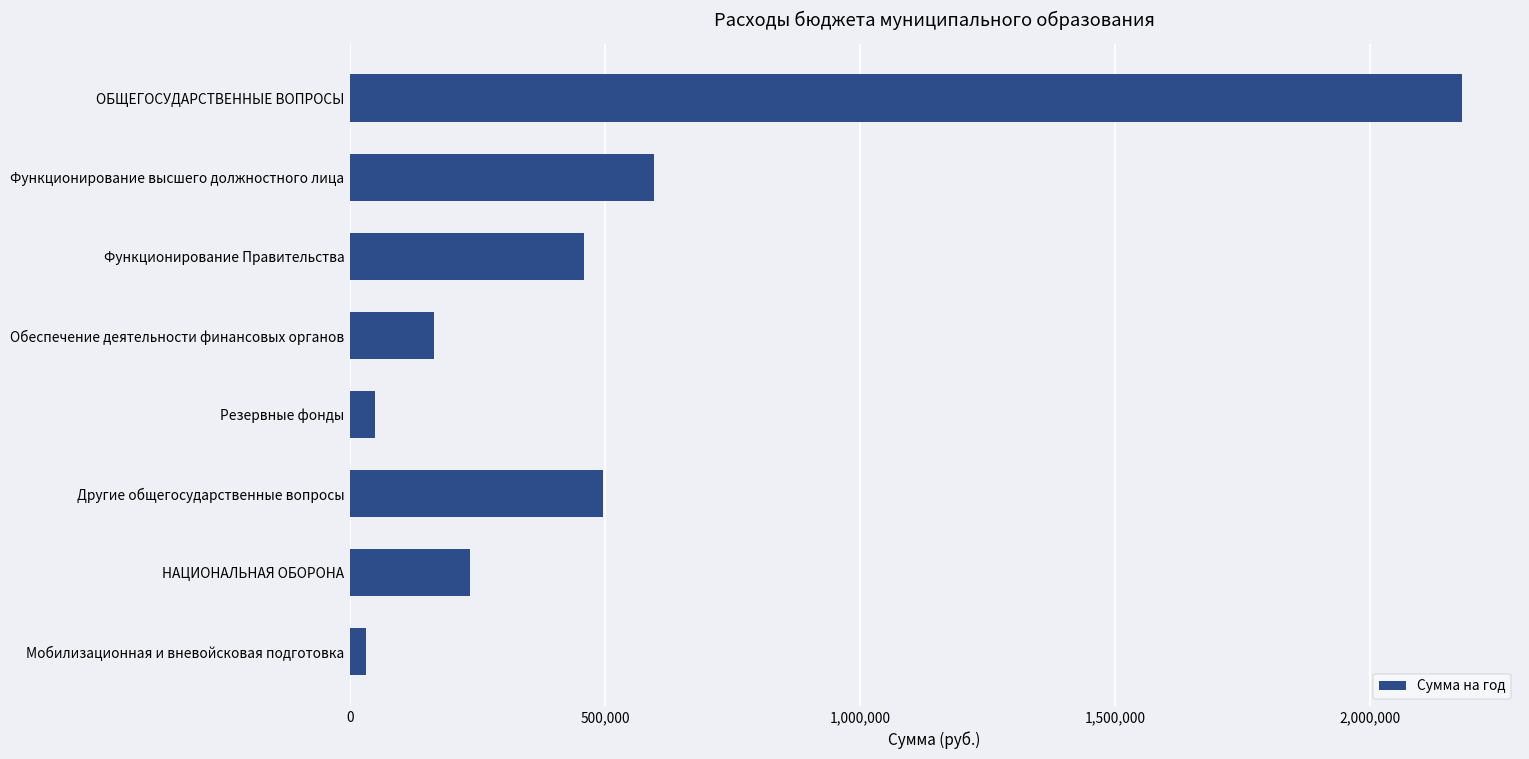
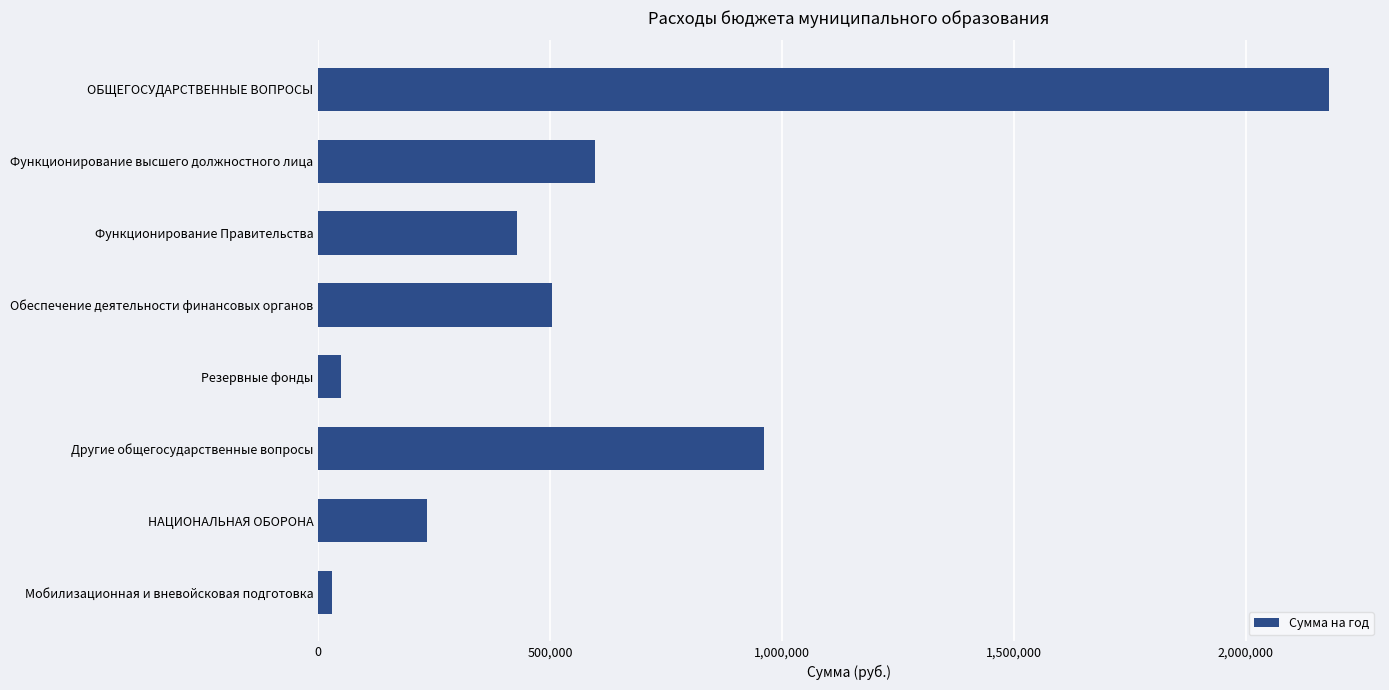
  {
    "ОБЩЕГОСУДАРСТВЕННЫЕ ВОПРОСЫ": "2,180,000",
    "Функционирование высшего должностного лица": "600,000",
-   "Функционирование Правительства": "460,000",
-   "Обеспечение деятельности финансовых органов": "160,000",
+   "Функционирование Правительства": "430,000",
+   "Обеспечение деятельности финансовых органов": "510,000",
    "Резервные фонды": "50,000",
-   "Другие общегосударственные вопросы": "500,000",
+   "Другие общегосударственные вопросы": "960,000",
    "НАЦИОНАЛЬНАЯ ОБОРОНА": "240,000",
    "Мобилизационная и вневойсковая подготовка": "30,000"
  }
